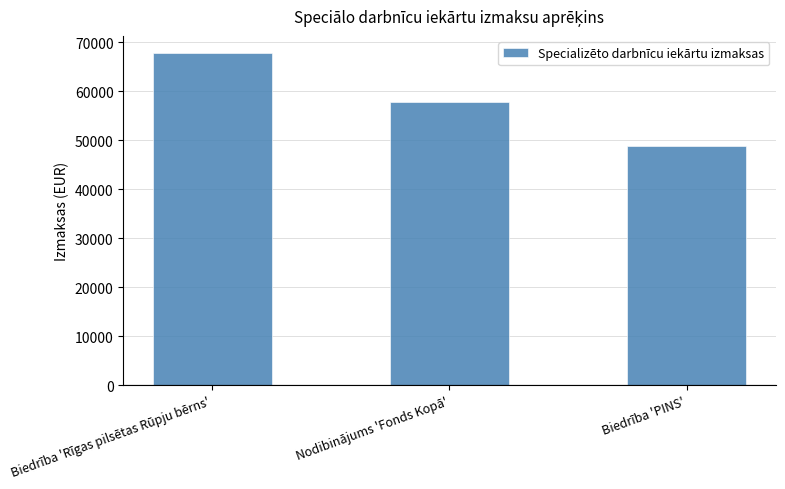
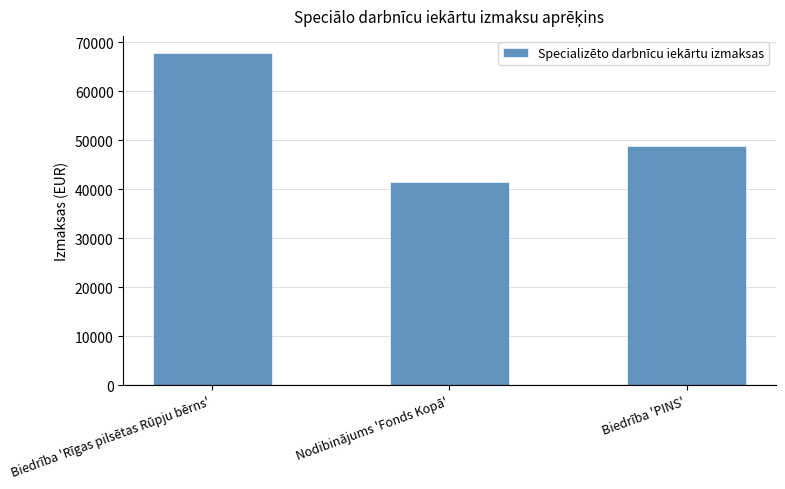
  {
    "Biedrība 'Rīgas pilsētas Rūpju bērns'": 68000,
-   "Nodibinājums 'Fonds Kopā'": 58000,
+   "Nodibinājums 'Fonds Kopā'": 41000,
    "Biedrība 'PINS'": 49000
  }
